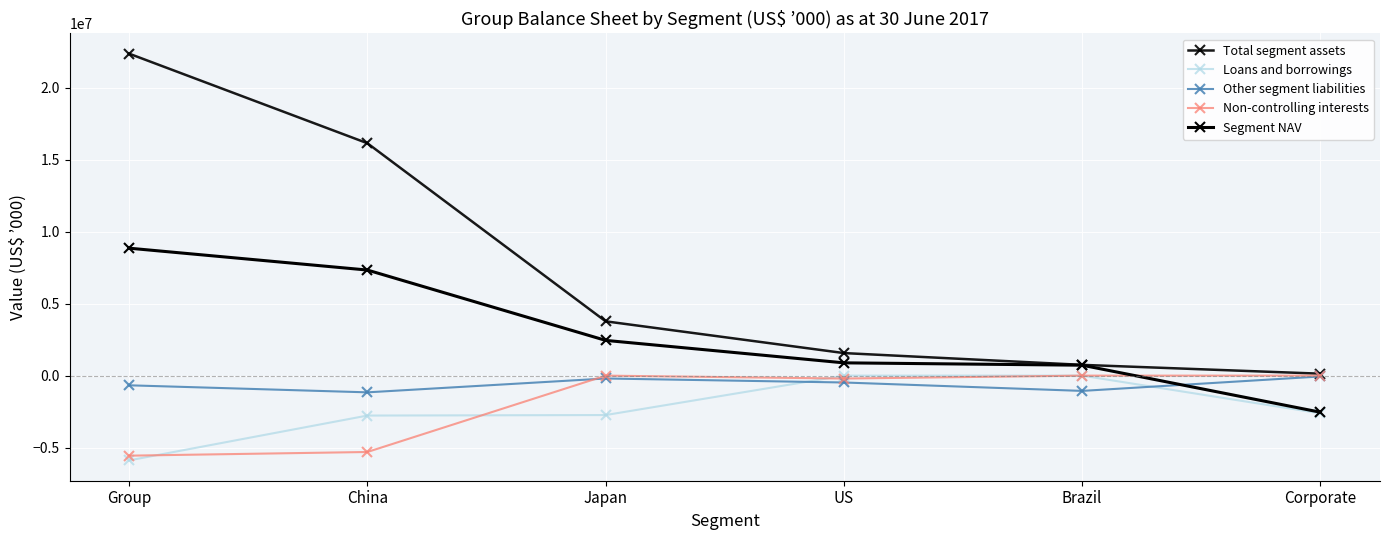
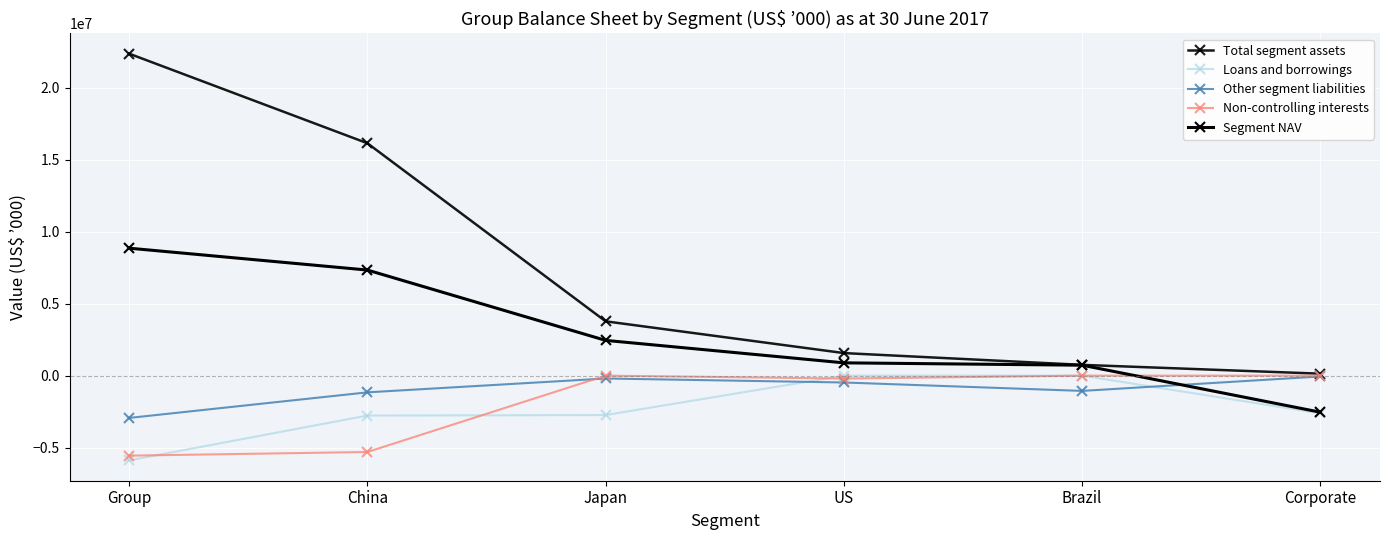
  {
    "Loans and borrowings": {
      "Group": -5900000,
      "China": -2800000,
      "Japan": -2700000,
      "US": 0
    },
    "Other segment liabilities": {
-     "Group": -700000,
+     "Group": -2900000,
      "China": -1200000,
      "Japan": -200000,
      "US": -500000,
      "Brazil": -1100000
    },
    "Non-controlling interests": {
      "Group": -5600000,
      "China": -5300000,
      "Japan": 0,
      "US": -200000
    }
  }
